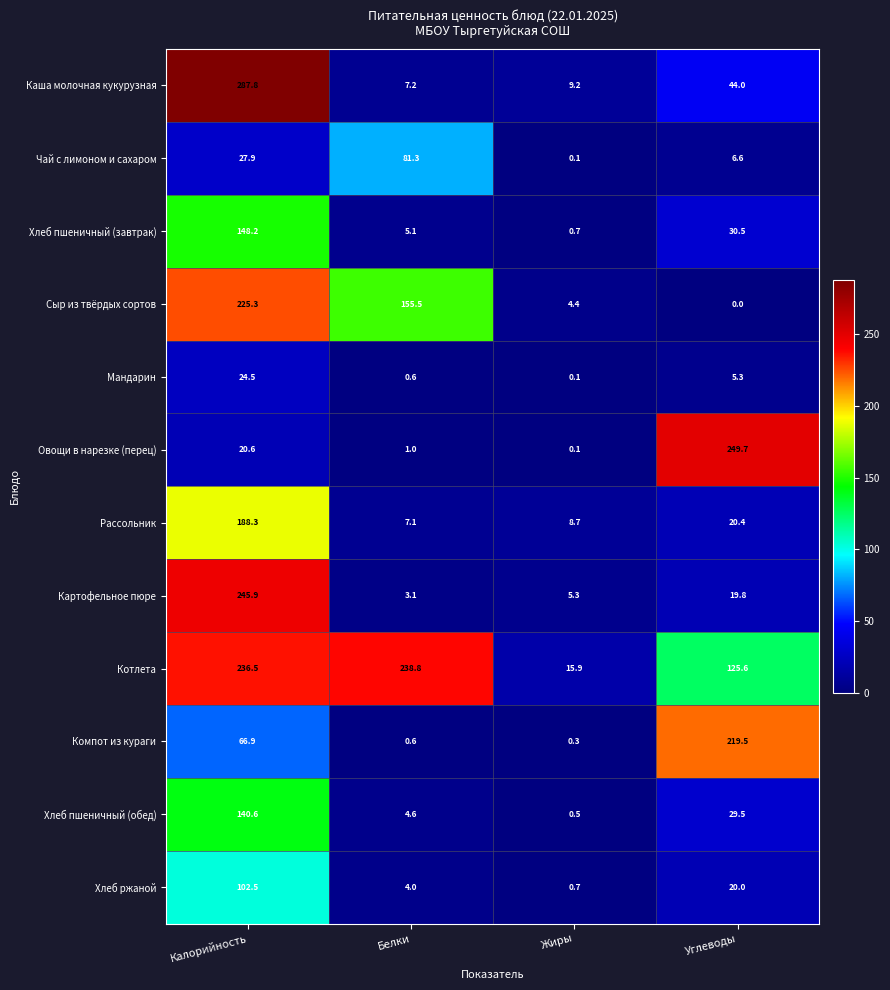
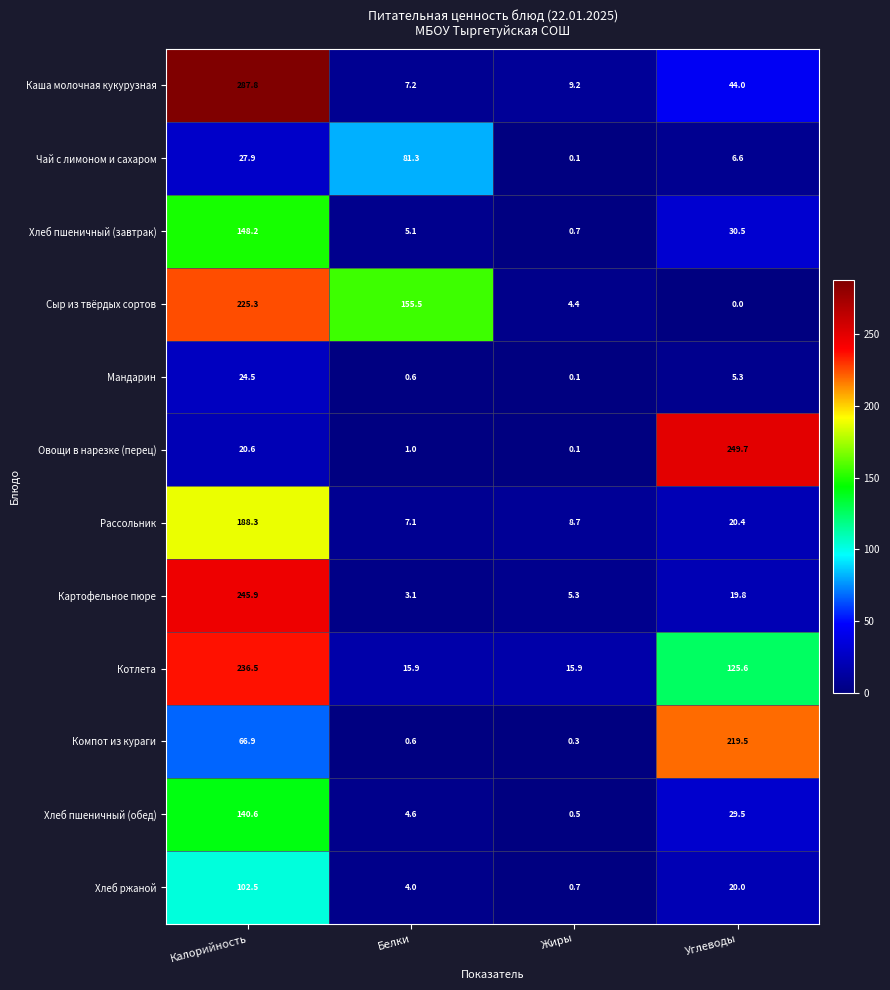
  {
    "Каша молочная кукурузная": {
      "Калорийность": 287.8,
      "Белки": 7.2,
      "Жиры": 9.2,
      "Углеводы": 44.0
    },
    "Чай с лимоном и сахаром": {
      "Калорийность": 27.9,
      "Белки": 81.3,
      "Жиры": 0.1,
      "Углеводы": 6.6
    },
    "Хлеб пшеничный (завтрак)": {
      "Калорийность": 148.2,
      "Белки": 5.1,
      "Жиры": 0.7,
      "Углеводы": 30.5
    },
    "Сыр из твёрдых сортов": {
      "Калорийность": 225.3,
      "Белки": 155.5,
      "Жиры": 4.4,
      "Углеводы": 0.0
    },
    "Мандарин": {
      "Калорийность": 24.5,
      "Белки": 0.6,
      "Жиры": 0.1,
      "Углеводы": 5.3
    },
    "Овощи в нарезке (перец)": {
      "Калорийность": 20.6,
      "Белки": 1.0,
      "Жиры": 0.1,
      "Углеводы": 249.7
    },
    "Рассольник": {
      "Калорийность": 188.3,
      "Белки": 7.1,
      "Жиры": 8.7,
      "Углеводы": 20.4
    },
    "Картофельное пюре": {
      "Калорийность": 245.9,
      "Белки": 3.1,
      "Жиры": 5.3,
      "Углеводы": 19.8
    },
    "Котлета": {
      "Калорийность": 236.5,
-     "Белки": 238.8,
+     "Белки": 15.9,
      "Жиры": 15.9,
      "Углеводы": 125.6
    },
    "Компот из кураги": {
      "Калорийность": 66.9,
      "Белки": 0.6,
      "Жиры": 0.3,
      "Углеводы": 219.5
    },
    "Хлеб пшеничный (обед)": {
      "Калорийность": 140.6,
      "Белки": 4.6,
      "Жиры": 0.5,
      "Углеводы": 29.5
    },
    "Хлеб ржаной": {
      "Калорийность": 102.5,
      "Белки": 4.0,
      "Жиры": 0.7,
      "Углеводы": 20.0
    }
  }
